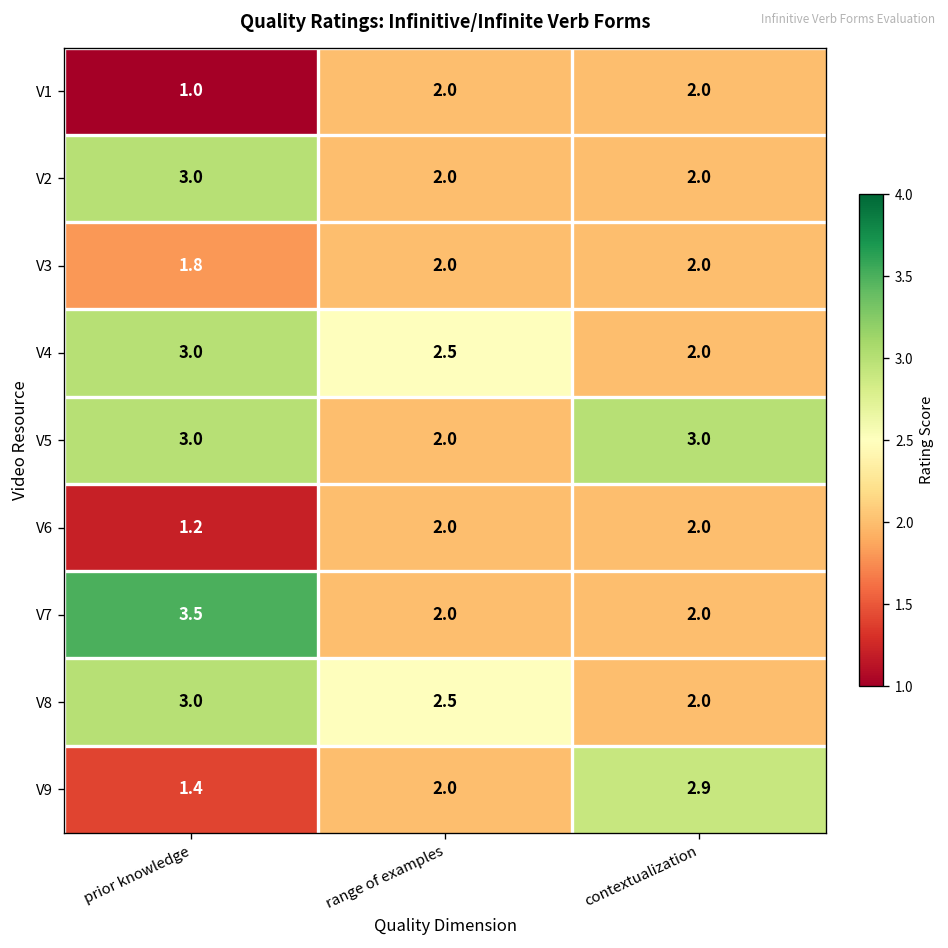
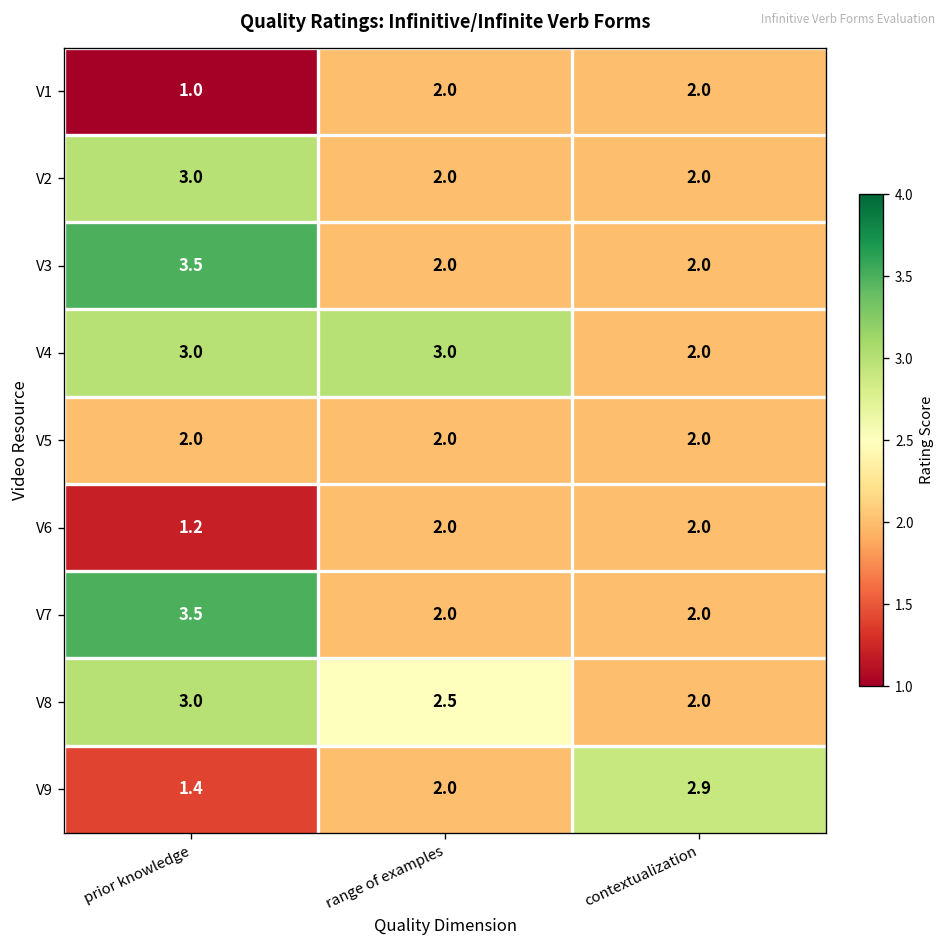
  {
    "V1": {
      "prior knowledge": 1.0,
      "range of examples": 2.0,
      "contextualization": 2.0
    },
    "V2": {
      "prior knowledge": 3.0,
      "range of examples": 2.0,
      "contextualization": 2.0
    },
    "V3": {
-     "prior knowledge": 1.8,
+     "prior knowledge": 3.5,
      "range of examples": 2.0,
      "contextualization": 2.0
    },
    "V4": {
      "prior knowledge": 3.0,
-     "range of examples": 2.5,
+     "range of examples": 3.0,
      "contextualization": 2.0
    },
    "V5": {
-     "prior knowledge": 3.0,
+     "prior knowledge": 2.0,
      "range of examples": 2.0,
-     "contextualization": 3.0
+     "contextualization": 2.0
    },
    "V6": {
      "prior knowledge": 1.2,
      "range of examples": 2.0,
      "contextualization": 2.0
    },
    "V7": {
      "prior knowledge": 3.5,
      "range of examples": 2.0,
      "contextualization": 2.0
    },
    "V8": {
      "prior knowledge": 3.0,
      "range of examples": 2.5,
      "contextualization": 2.0
    },
    "V9": {
      "prior knowledge": 1.4,
      "range of examples": 2.0,
      "contextualization": 2.9
    }
  }
